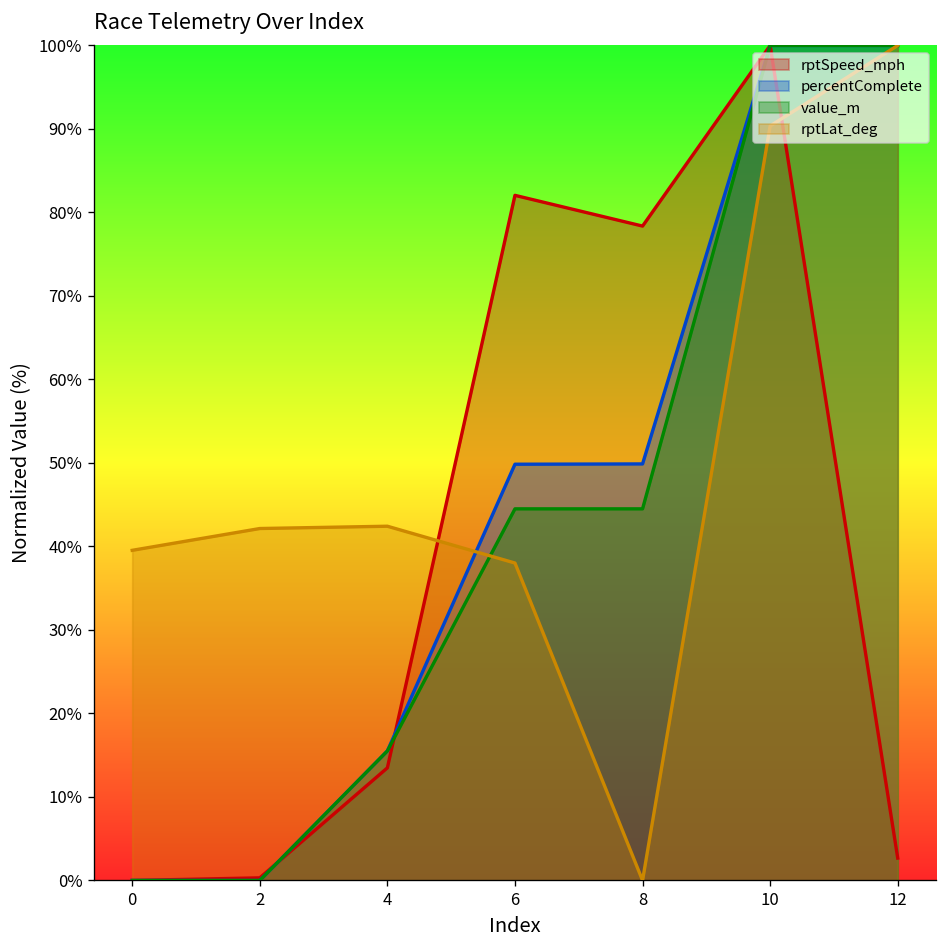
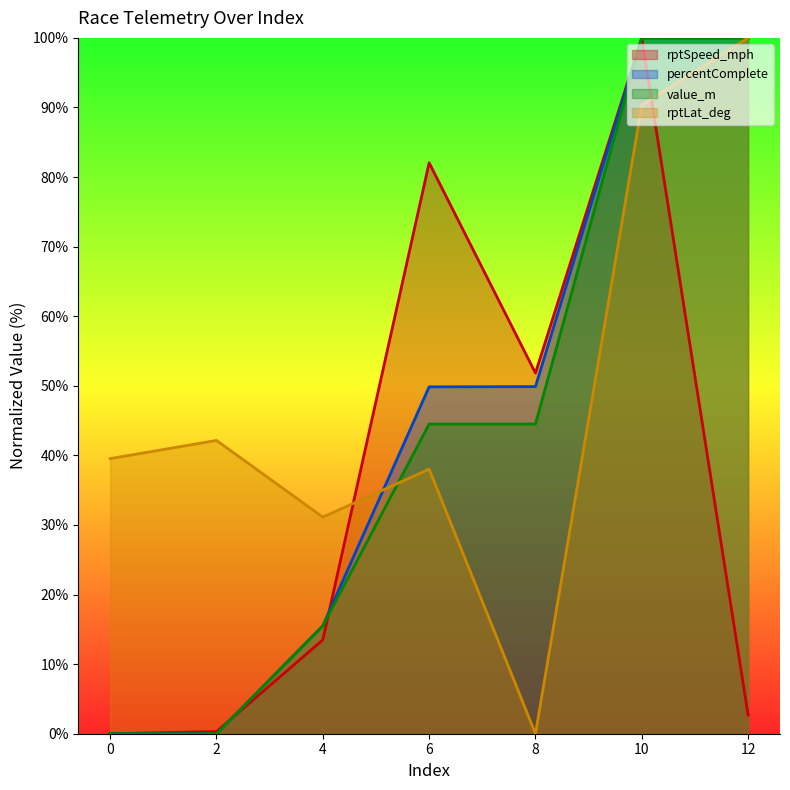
  {
    "rptSpeed_mph": {
      "4": "13%",
      "6": "82%",
-     "8": "78%",
+     "8": "52%",
      "12": "3%"
    },
    "percentComplete": {
      "6": "50%",
      "8": "50%"
    },
    "value_m": {
      "6": "45%",
      "8": "45%"
    },
    "rptLat_deg": {
      "0": "40%",
      "2": "42%",
-     "4": "42%",
+     "4": "31%",
      "6": "38%",
      "8": "0%"
    }
  }
